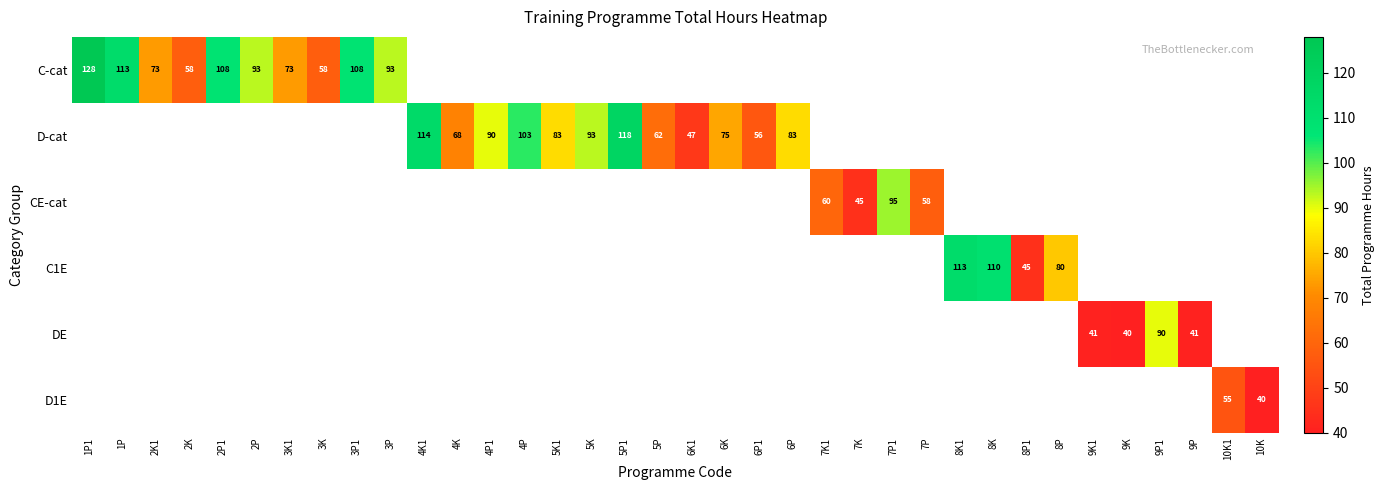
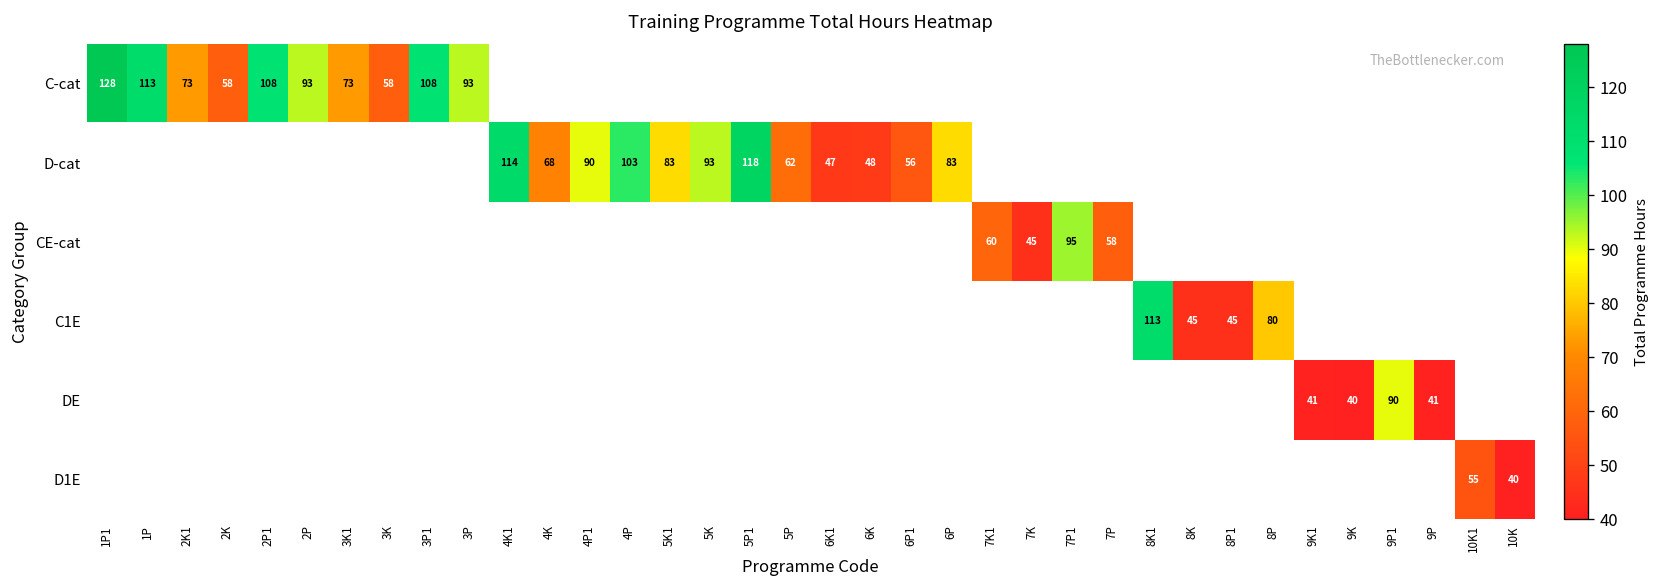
  {
    "C-cat": {
      "1P1": 128,
      "1P": 113,
      "2K1": 73,
      "2K": 58,
      "2P1": 108,
      "2P": 93,
      "3K1": 73,
      "3K": 58,
      "3P1": 108,
      "3P": 93
    },
    "D-cat": {
      "4K1": 114,
      "4K": 68,
      "4P1": 90,
      "4P": 103,
      "5K1": 83,
      "5K": 93,
      "5P1": 118,
      "5P": 62,
      "6K1": 47,
-     "6K": 75,
+     "6K": 48,
      "6P1": 56,
      "6P": 83
    },
    "CE-cat": {
      "7K1": 60,
      "7K": 45,
      "7P1": 95,
      "7P": 58
    },
    "C1E": {
      "8K1": 113,
-     "8K": 110,
+     "8K": 45,
      "8P1": 45,
      "8P": 80
    },
    "DE": {
      "9K1": 41,
      "9K": 40,
      "9P1": 90,
      "9P": 41
    },
    "D1E": {
      "10K1": 55,
      "10K": 40
    }
  }
